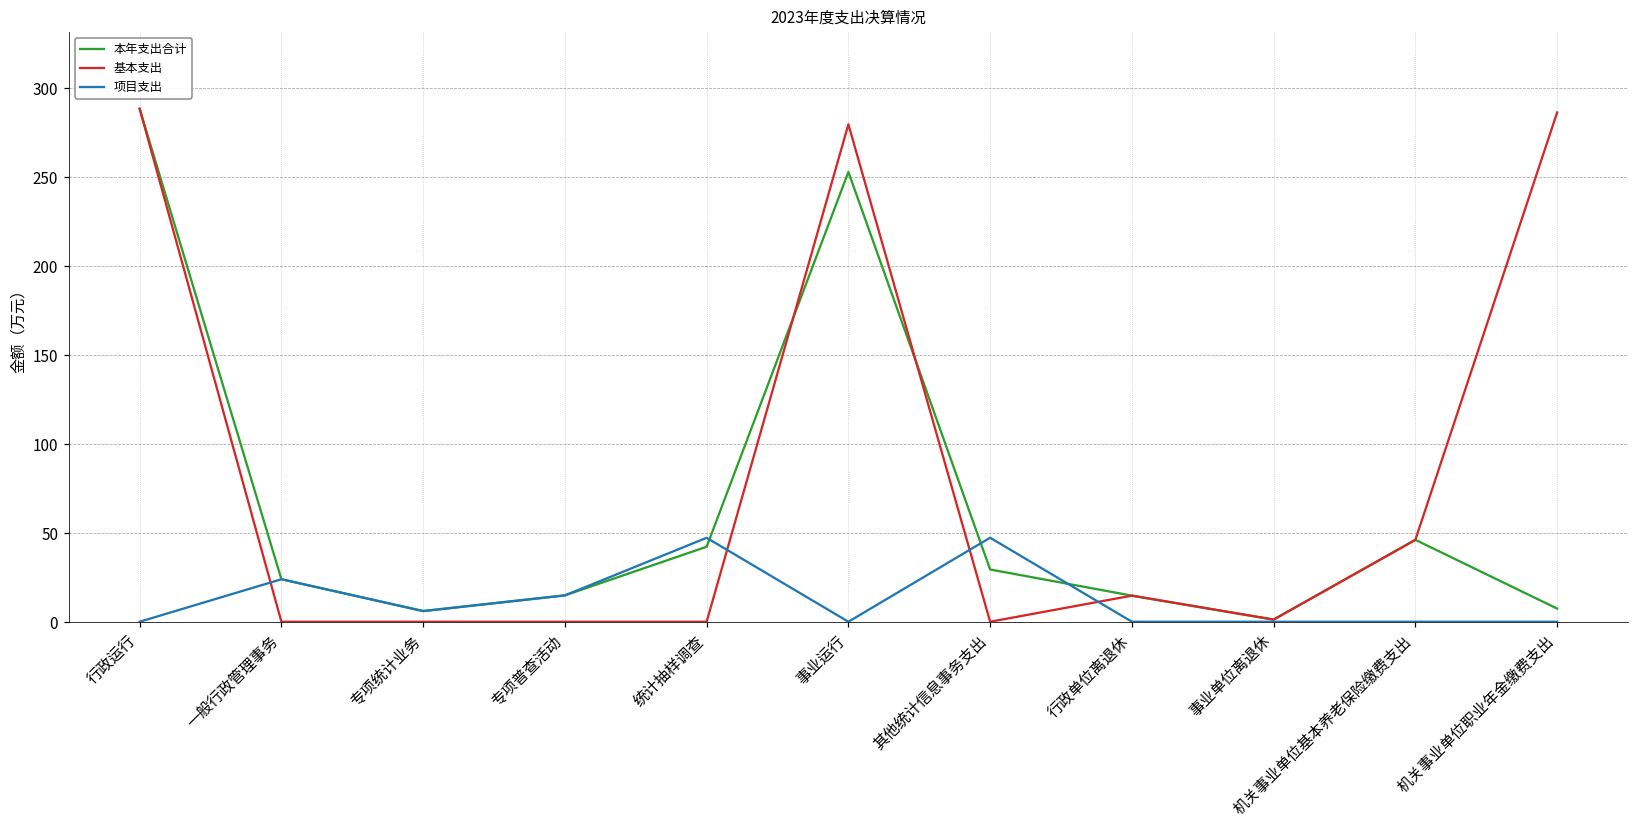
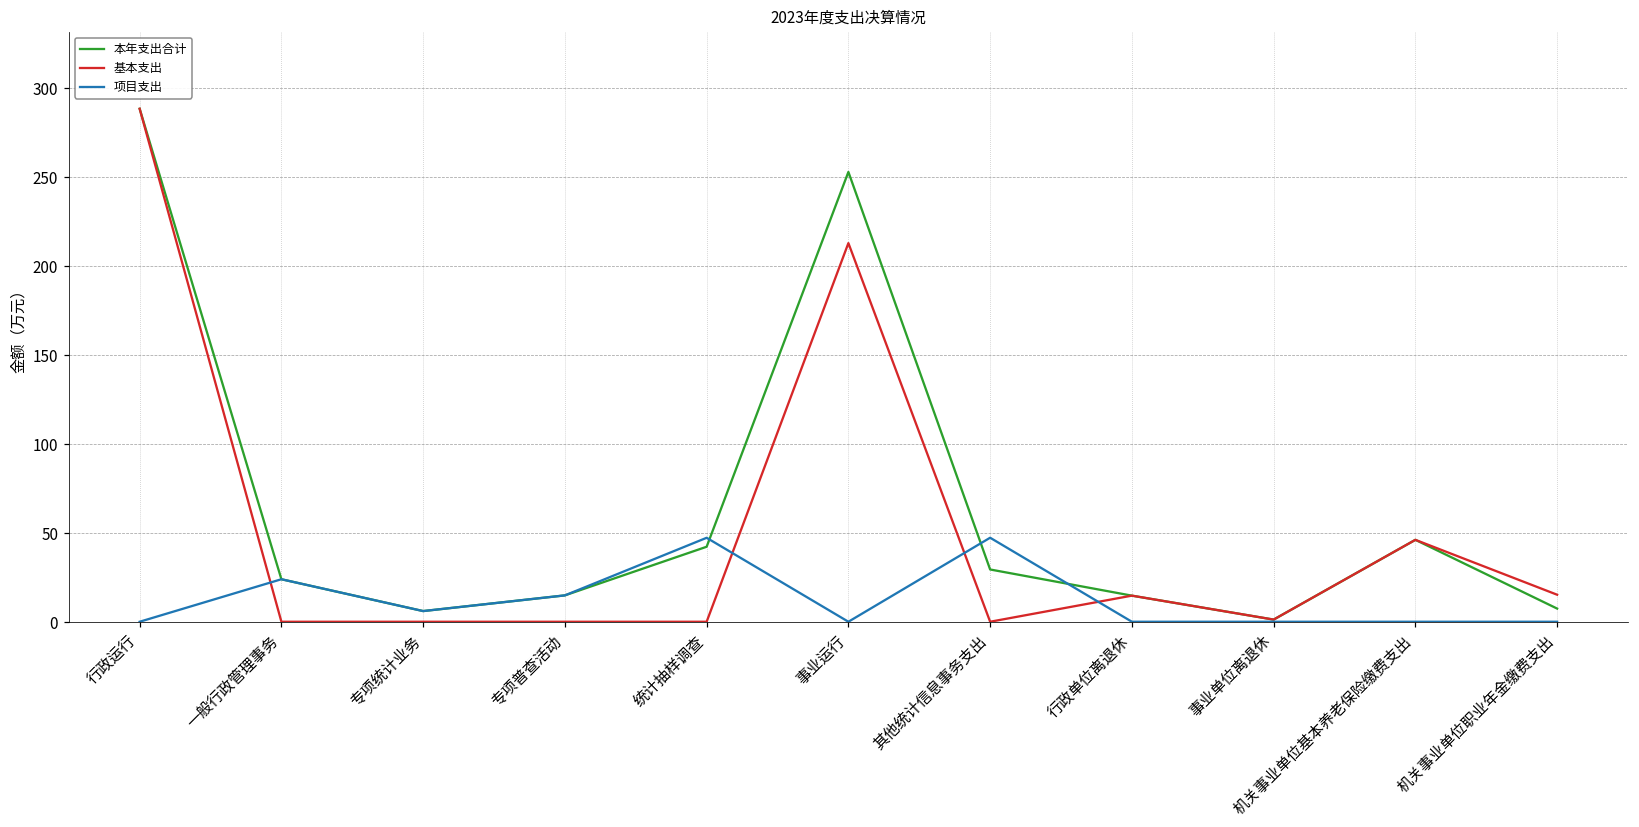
  {
    "本年支出合计": {
      "统计抽样调查": 42,
      "事业运行": 253,
      "其他统计信息事务支出": 29,
      "机关事业单位职业年金缴费支出": 7
    },
    "基本支出": {
      "一般行政管理事务": 0,
      "专项统计业务": 0,
      "专项普查活动": 0,
      "统计抽样调查": 0,
-     "事业运行": 280,
+     "事业运行": 213,
      "其他统计信息事务支出": 0,
-     "机关事业单位职业年金缴费支出": 287
+     "机关事业单位职业年金缴费支出": 15
    },
    "项目支出": {
      "行政运行": 0,
      "统计抽样调查": 47,
      "事业运行": 0,
      "其他统计信息事务支出": 47,
      "行政单位离退休": 0,
      "机关事业单位基本养老保险缴费支出": 0,
      "机关事业单位职业年金缴费支出": 0
    }
  }
